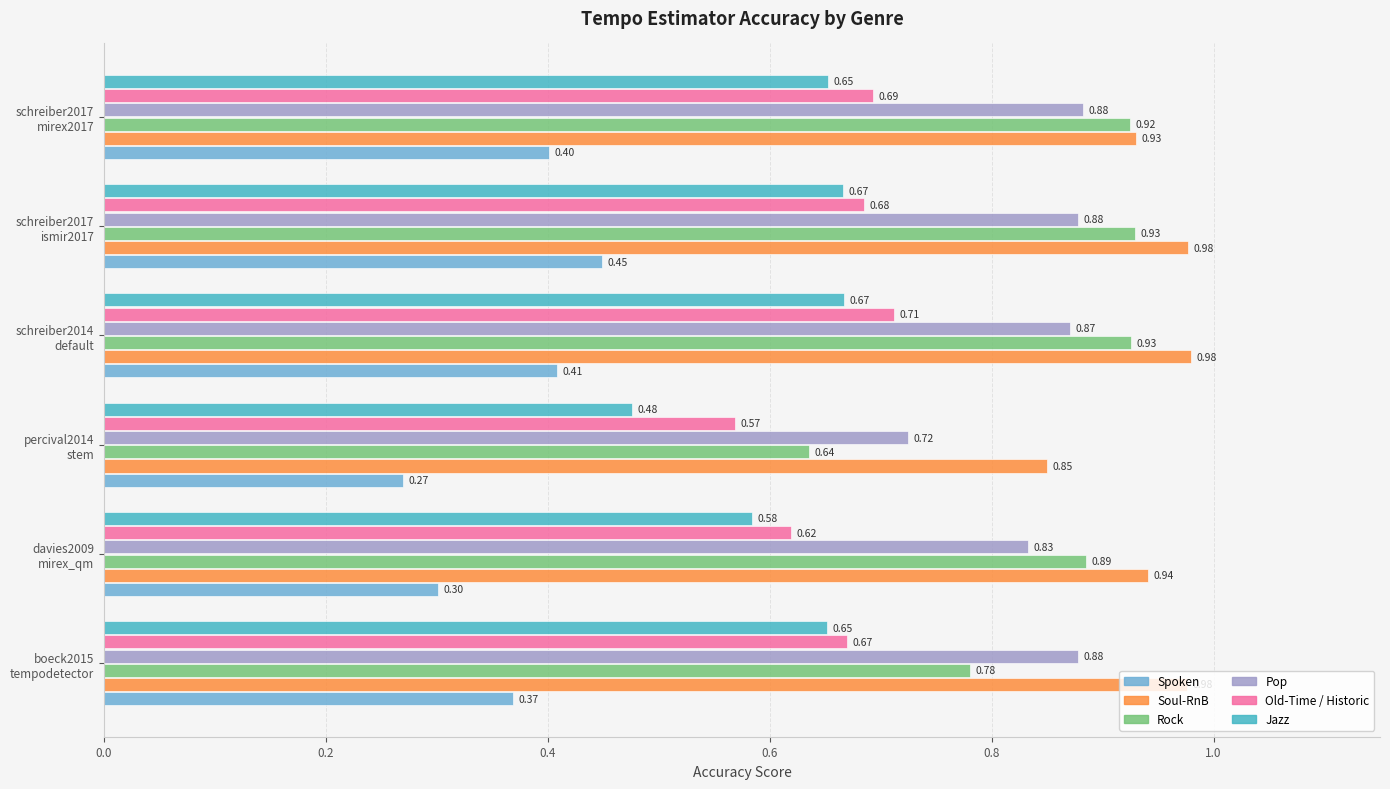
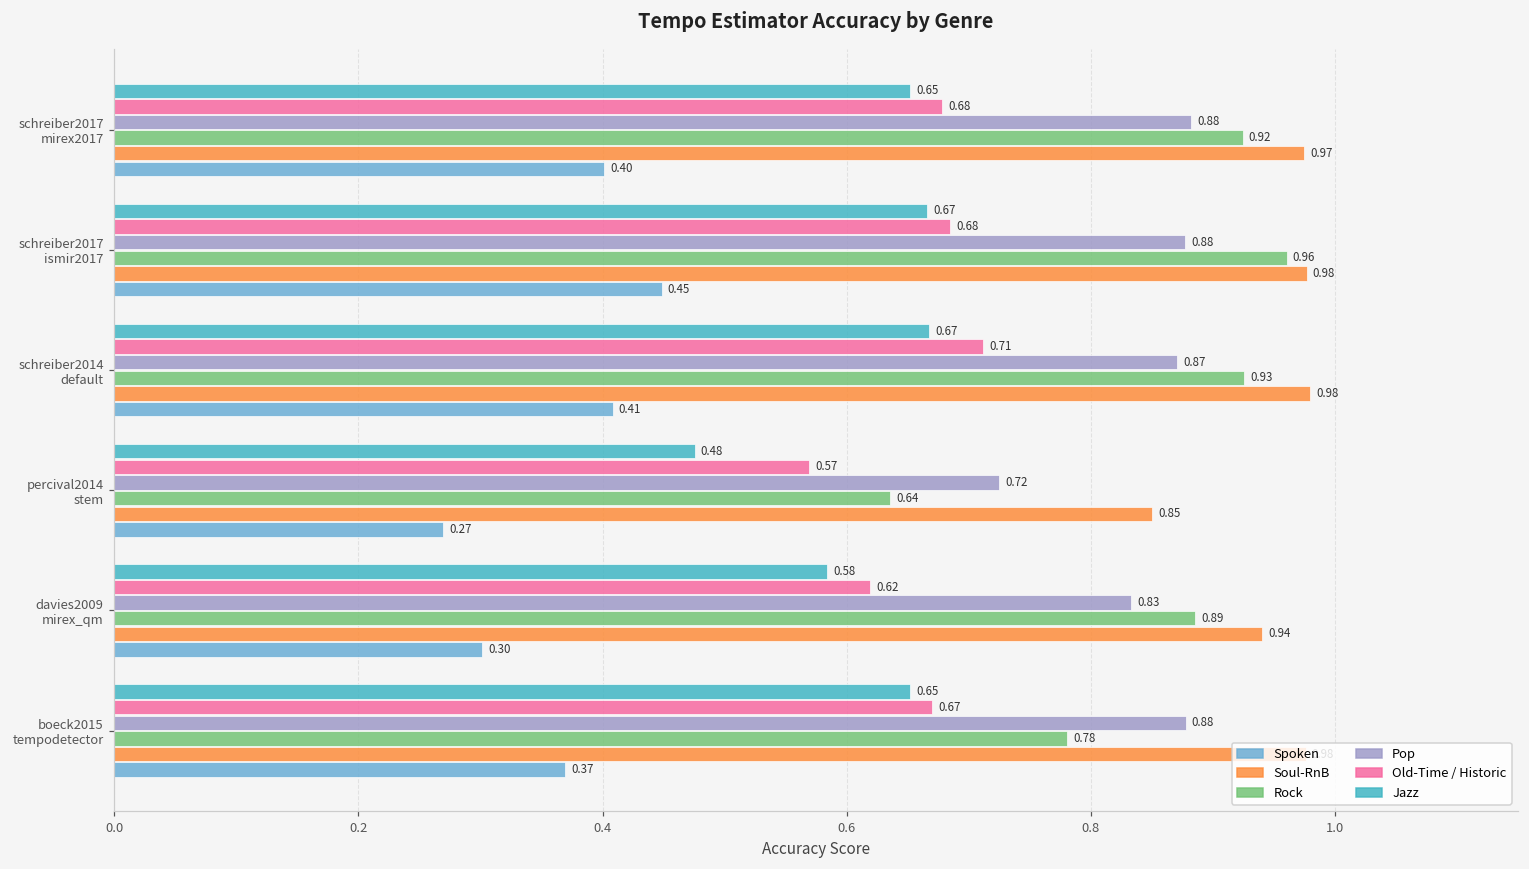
  {
    "Soul-RnB": {
-     "schreiber2017 mirex2017": 0.93,
+     "schreiber2017 mirex2017": 0.97,
      "schreiber2017 ismir2017": 0.98,
      "schreiber2014 default": 0.98,
      "percival2014 stem": 0.85,
      "davies2009 mirex_qm": 0.94
    },
    "Rock": {
      "schreiber2017 mirex2017": 0.92,
-     "schreiber2017 ismir2017": 0.93,
+     "schreiber2017 ismir2017": 0.96,
      "schreiber2014 default": 0.93,
      "percival2014 stem": 0.64,
      "davies2009 mirex_qm": 0.89,
      "boeck2015 tempodetector": 0.78
    },
    "Old-Time / Historic": {
-     "schreiber2017 mirex2017": 0.69,
+     "schreiber2017 mirex2017": 0.68,
      "schreiber2017 ismir2017": 0.68,
      "schreiber2014 default": 0.71,
      "percival2014 stem": 0.57,
      "davies2009 mirex_qm": 0.62,
      "boeck2015 tempodetector": 0.67
    }
  }
